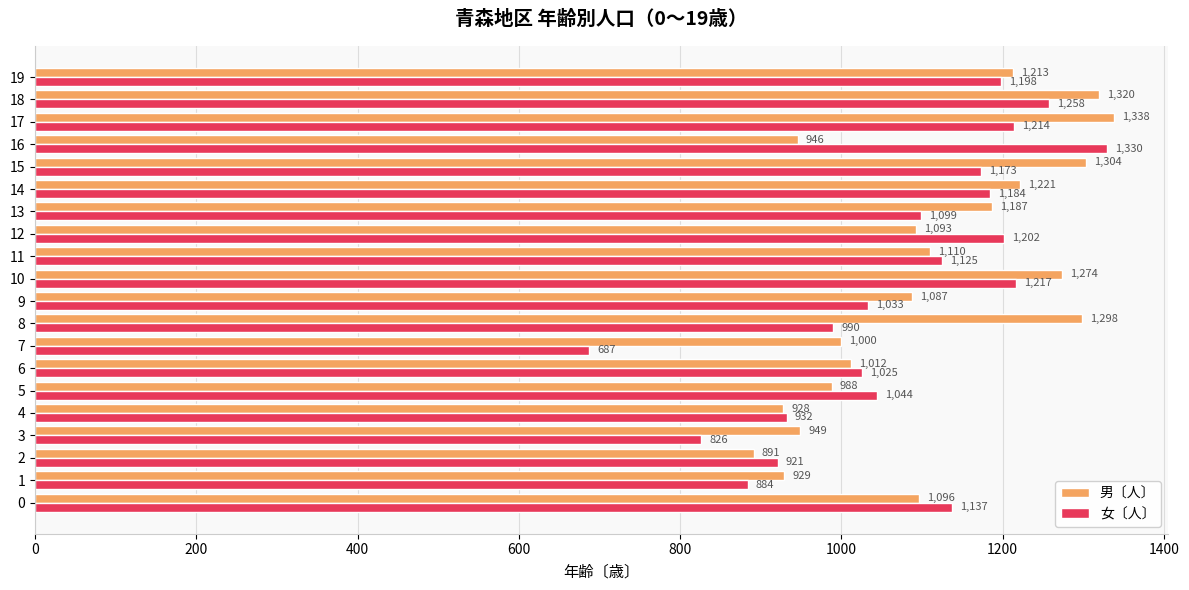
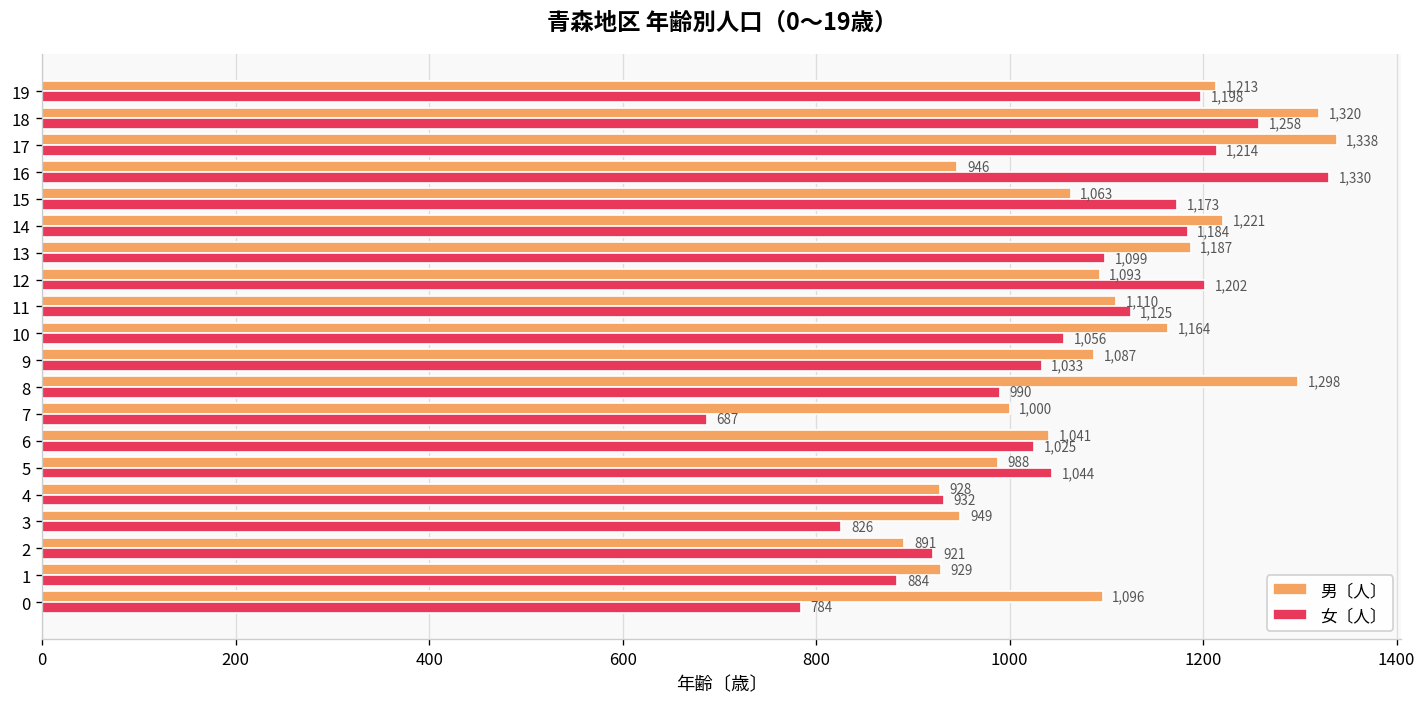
  {
    "男〔人〕": {
      "19": "1,213",
      "18": "1,320",
      "17": "1,338",
      "16": "946",
-     "15": "1,304",
+     "15": "1,063",
      "14": "1,221",
      "13": "1,187",
      "12": "1,093",
      "11": "1,110",
-     "10": "1,274",
+     "10": "1,164",
      "9": "1,087",
      "8": "1,298",
      "7": "1,000",
-     "6": "1,012",
+     "6": "1,041",
      "5": "988",
      "4": "928",
      "3": "949",
      "2": "891",
      "1": "929",
      "0": "1,096"
    },
    "女〔人〕": {
      "19": "1,198",
      "18": "1,258",
      "17": "1,214",
      "16": "1,330",
      "15": "1,173",
      "14": "1,184",
      "13": "1,099",
      "12": "1,202",
      "11": "1,125",
-     "10": "1,217",
+     "10": "1,056",
      "9": "1,033",
      "8": "990",
      "7": "687",
      "6": "1,025",
      "5": "1,044",
      "4": "932",
      "3": "826",
      "2": "921",
      "1": "884",
-     "0": "1,137"
+     "0": "784"
    }
  }
